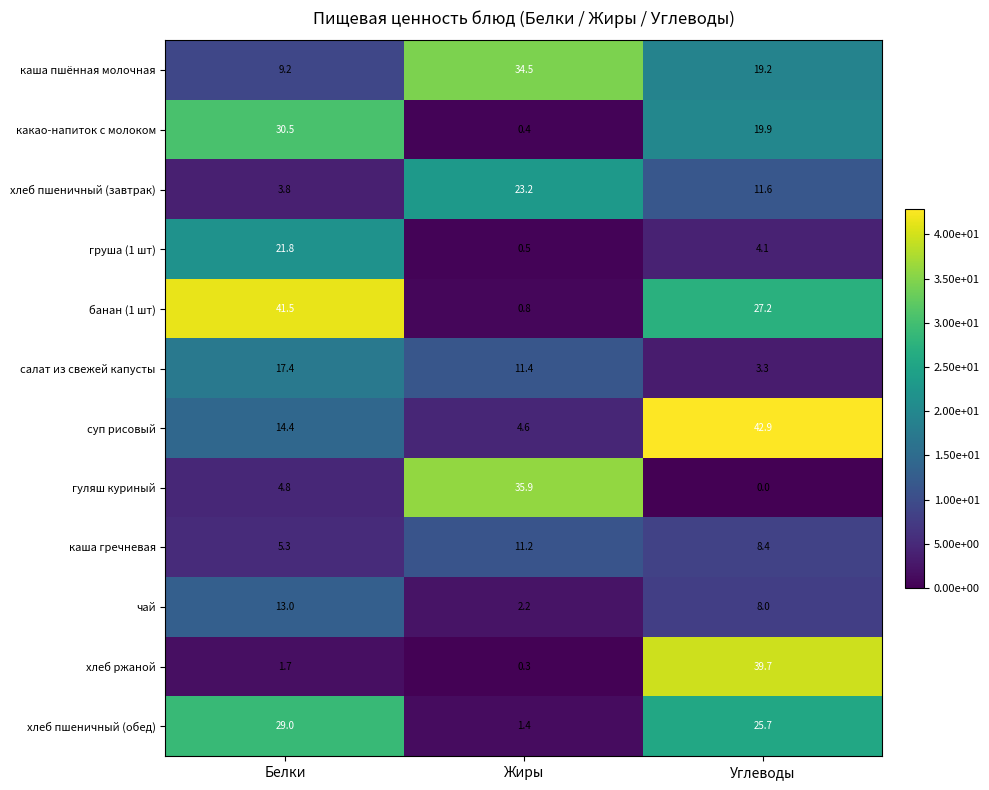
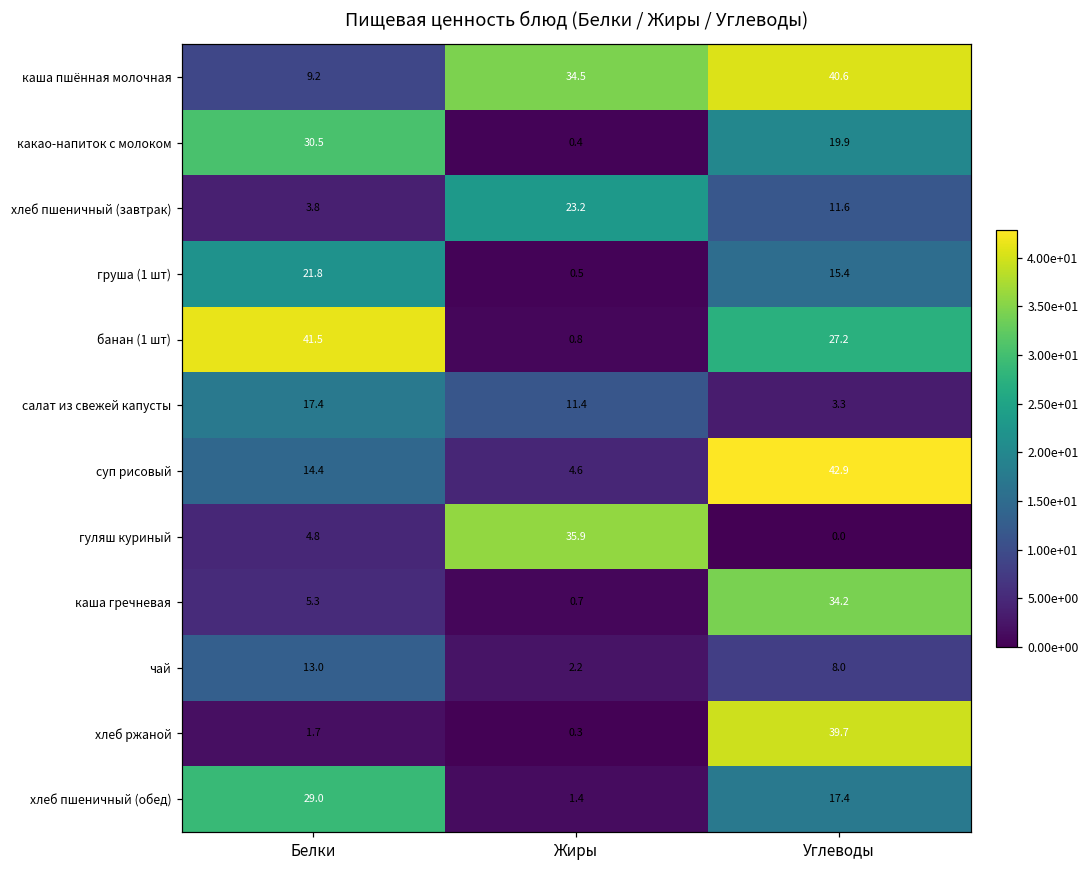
  {
    "каша пшённая молочная": {
      "Белки": 9.2,
      "Жиры": 34.5,
-     "Углеводы": 19.2
+     "Углеводы": 40.6
    },
    "какао-напиток с молоком": {
      "Белки": 30.5,
      "Жиры": 0.4,
      "Углеводы": 19.9
    },
    "хлеб пшеничный (завтрак)": {
      "Белки": 3.8,
      "Жиры": 23.2,
      "Углеводы": 11.6
    },
    "груша (1 шт)": {
      "Белки": 21.8,
      "Жиры": 0.5,
-     "Углеводы": 4.1
+     "Углеводы": 15.4
    },
    "банан (1 шт)": {
      "Белки": 41.5,
      "Жиры": 0.8,
      "Углеводы": 27.2
    },
    "салат из свежей капусты": {
      "Белки": 17.4,
      "Жиры": 11.4,
      "Углеводы": 3.3
    },
    "суп рисовый": {
      "Белки": 14.4,
      "Жиры": 4.6,
      "Углеводы": 42.9
    },
    "гуляш куриный": {
      "Белки": 4.8,
      "Жиры": 35.9,
      "Углеводы": 0.0
    },
    "каша гречневая": {
      "Белки": 5.3,
-     "Жиры": 11.2,
-     "Углеводы": 8.4
+     "Жиры": 0.7,
+     "Углеводы": 34.2
    },
    "чай": {
      "Белки": 13.0,
      "Жиры": 2.2,
      "Углеводы": 8.0
    },
    "хлеб ржаной": {
      "Белки": 1.7,
      "Жиры": 0.3,
      "Углеводы": 39.7
    },
    "хлеб пшеничный (обед)": {
      "Белки": 29.0,
      "Жиры": 1.4,
-     "Углеводы": 25.7
+     "Углеводы": 17.4
    }
  }
